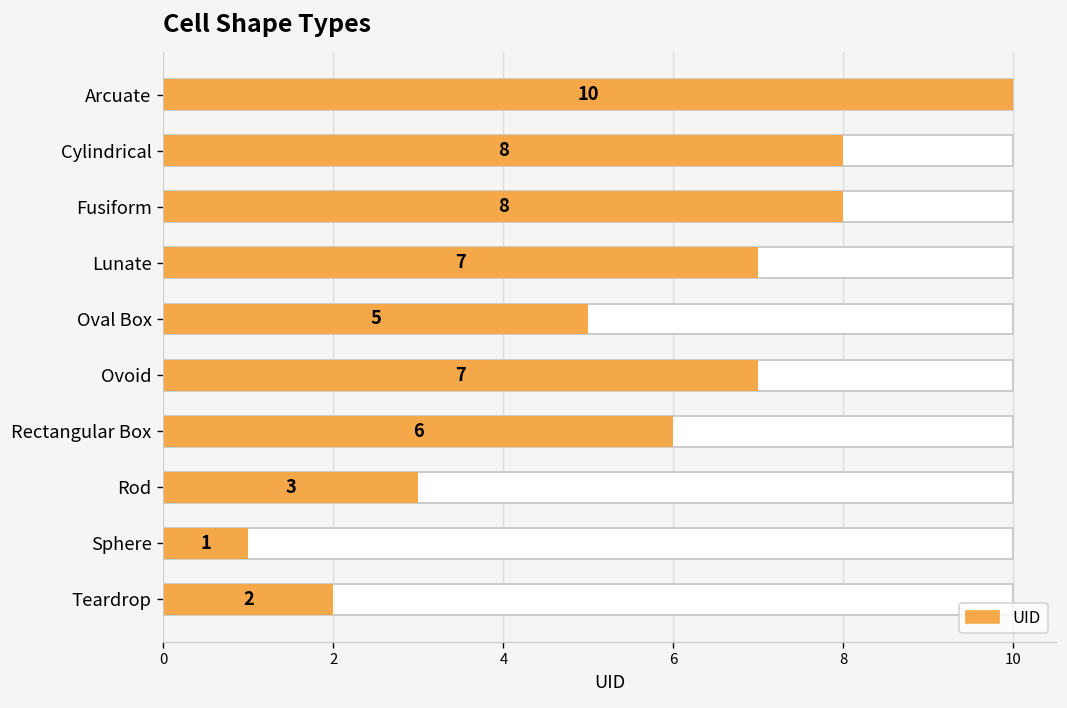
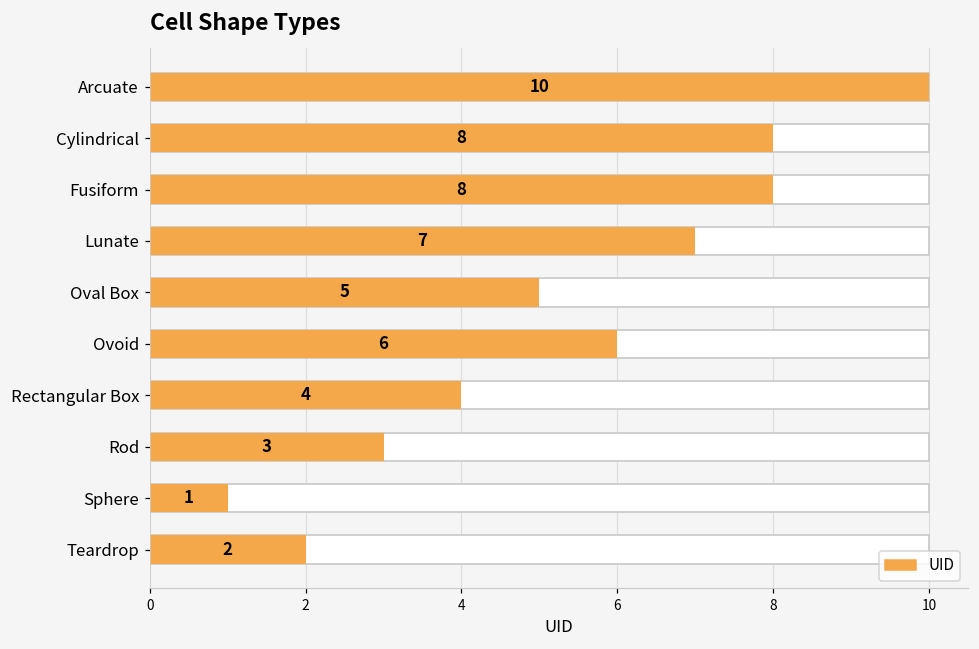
  {
    "UID": {
      "Arcuate": 10,
-     "Ovoid": 7,
-     "Rectangular Box": 6
+     "Ovoid": 6,
+     "Rectangular Box": 4
    }
  }
